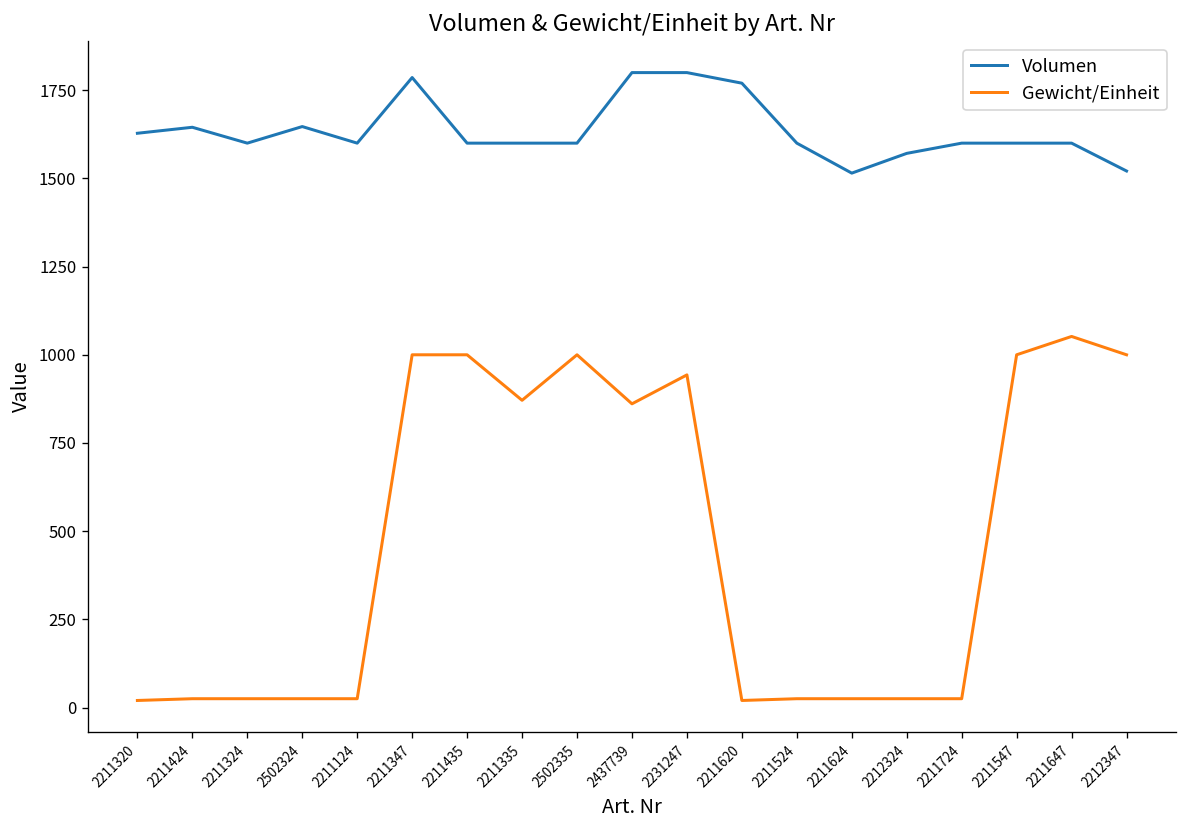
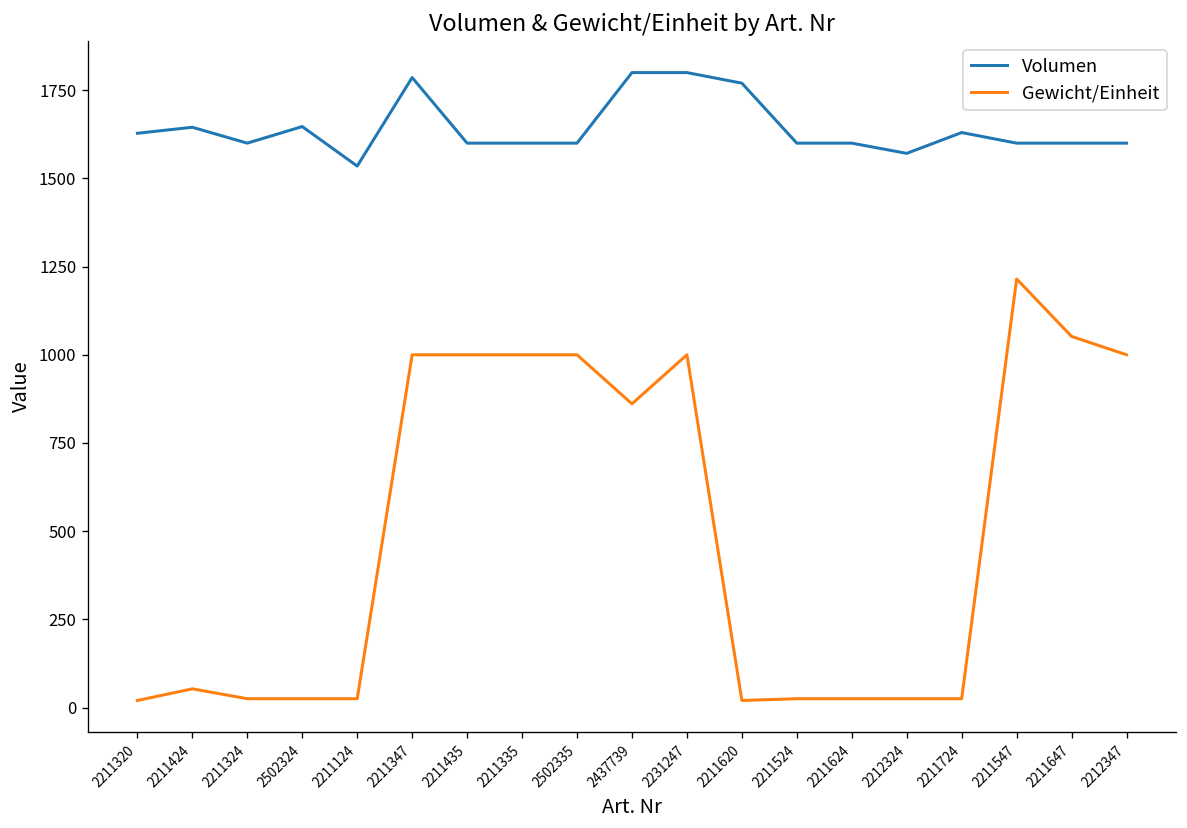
  {
    "Volumen": {
      "2211320": 1630,
      "2211424": 1650,
      "2211324": 1600,
      "2502324": 1650,
-     "2211124": 1600,
+     "2211124": 1540,
      "2211347": 1790,
      "2211435": 1600,
      "2211335": 1600,
      "2502335": 1600,
      "2437739": 1800,
      "2231247": 1800,
      "2211620": 1770,
      "2211524": 1600,
-     "2211624": 1520,
+     "2211624": 1600,
      "2212324": 1570,
-     "2211724": 1600,
+     "2211724": 1630,
      "2211547": 1600,
      "2211647": 1600,
-     "2212347": 1520
+     "2212347": 1600
    },
    "Gewicht/Einheit": {
      "2211320": 20,
-     "2211424": 30,
+     "2211424": 50,
      "2211324": 30,
      "2502324": 30,
      "2211124": 30,
      "2211347": 1000,
      "2211435": 1000,
-     "2211335": 870,
+     "2211335": 1000,
      "2502335": 1000,
      "2437739": 860,
-     "2231247": 940,
+     "2231247": 1000,
      "2211620": 20,
      "2211524": 30,
      "2211624": 30,
      "2212324": 30,
      "2211724": 30,
-     "2211547": 1000,
+     "2211547": 1220,
      "2211647": 1050,
      "2212347": 1000
    }
  }
